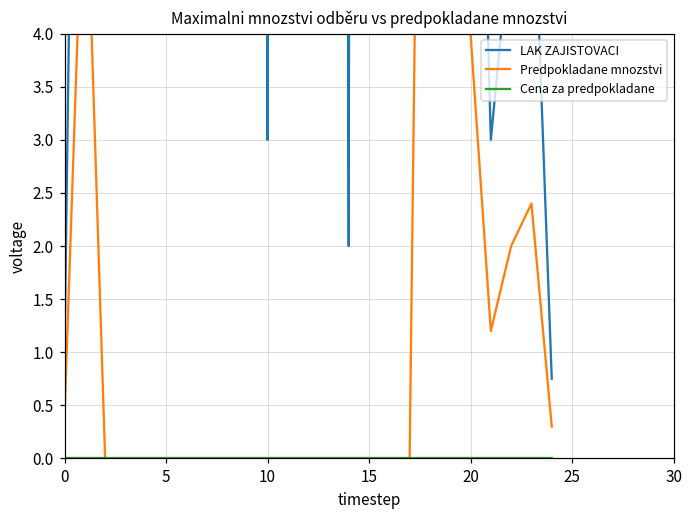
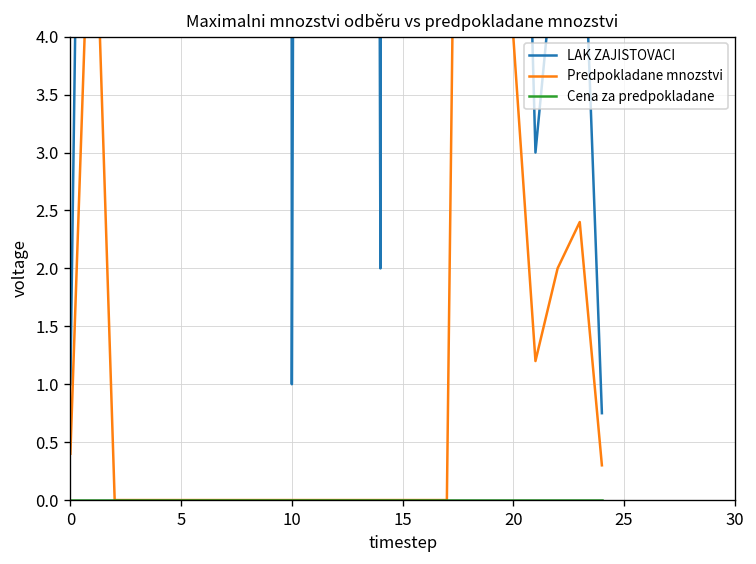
  {
    "LAK ZAJISTOVACI": {
      "0": 1,
-     "10": 3
+     "10": 1
    },
    "Predpokladane mnozstvi": {
      "0": 0.4,
      "20": 4
    },
    "Cena za predpokladane": {
      "0": 0,
      "20": 0
    }
  }
